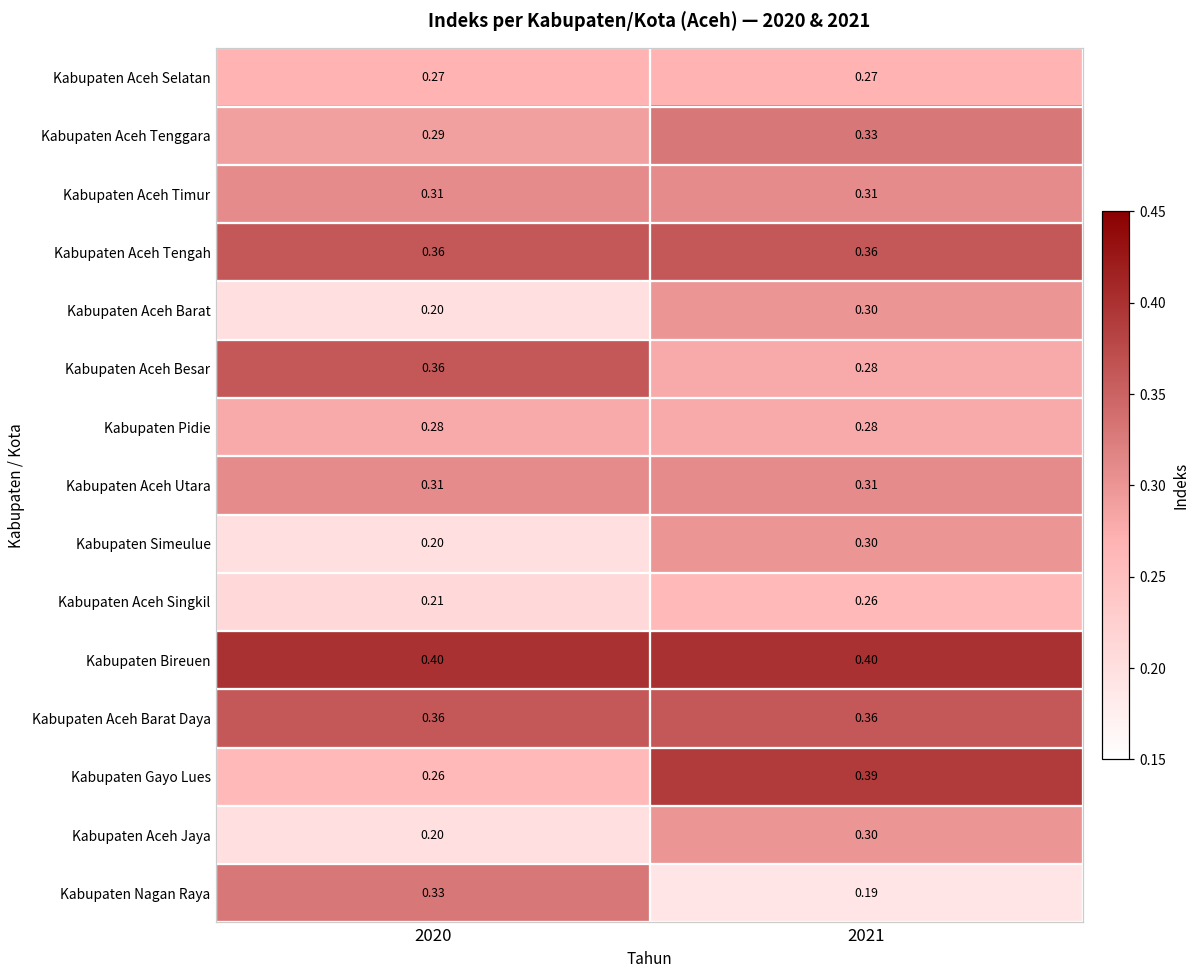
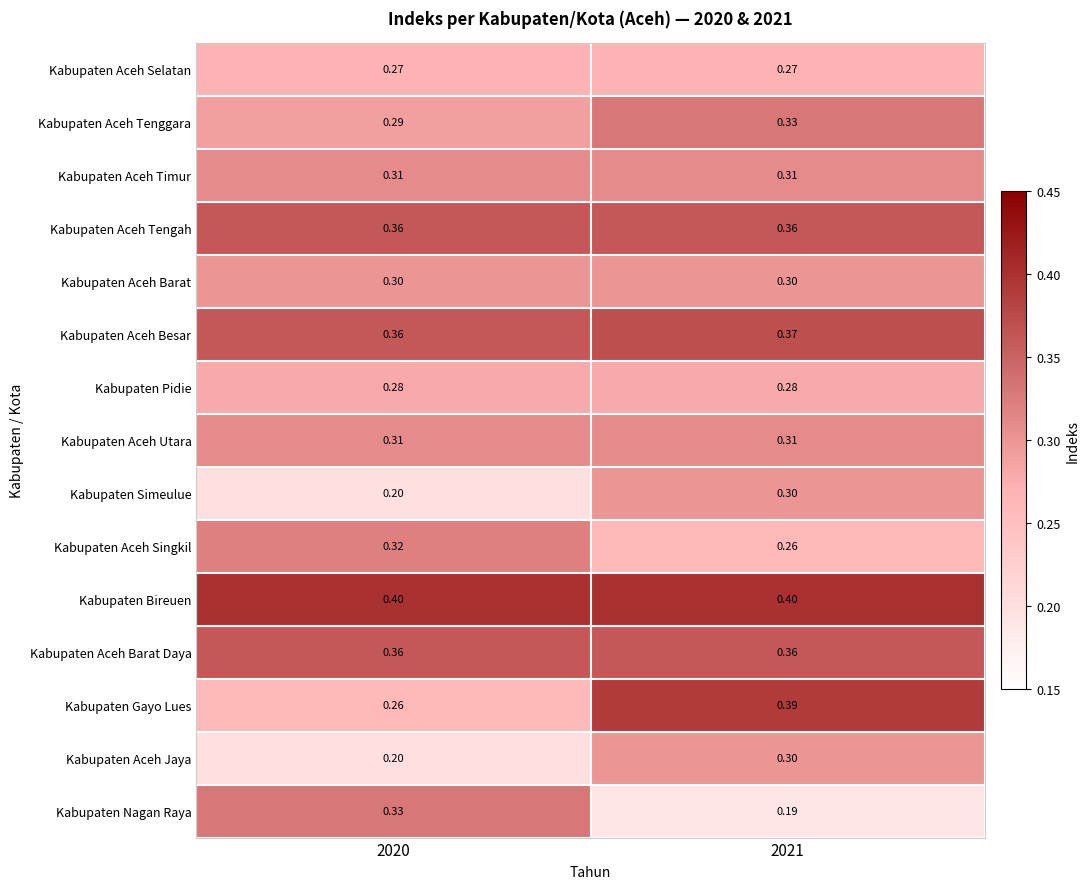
  {
    "Kabupaten Aceh Selatan": {
      "2020": 0.27,
      "2021": 0.27
    },
    "Kabupaten Aceh Tenggara": {
      "2020": 0.29,
      "2021": 0.33
    },
    "Kabupaten Aceh Timur": {
      "2020": 0.31,
      "2021": 0.31
    },
    "Kabupaten Aceh Tengah": {
      "2020": 0.36,
      "2021": 0.36
    },
    "Kabupaten Aceh Barat": {
-     "2020": 0.20,
+     "2020": 0.30,
      "2021": 0.30
    },
    "Kabupaten Aceh Besar": {
      "2020": 0.36,
-     "2021": 0.28
+     "2021": 0.37
    },
    "Kabupaten Pidie": {
      "2020": 0.28,
      "2021": 0.28
    },
    "Kabupaten Aceh Utara": {
      "2020": 0.31,
      "2021": 0.31
    },
    "Kabupaten Simeulue": {
      "2020": 0.20,
      "2021": 0.30
    },
    "Kabupaten Aceh Singkil": {
-     "2020": 0.21,
+     "2020": 0.32,
      "2021": 0.26
    },
    "Kabupaten Bireuen": {
      "2020": 0.40,
      "2021": 0.40
    },
    "Kabupaten Aceh Barat Daya": {
      "2020": 0.36,
      "2021": 0.36
    },
    "Kabupaten Gayo Lues": {
      "2020": 0.26,
      "2021": 0.39
    },
    "Kabupaten Aceh Jaya": {
      "2020": 0.20,
      "2021": 0.30
    },
    "Kabupaten Nagan Raya": {
      "2020": 0.33,
      "2021": 0.19
    }
  }
